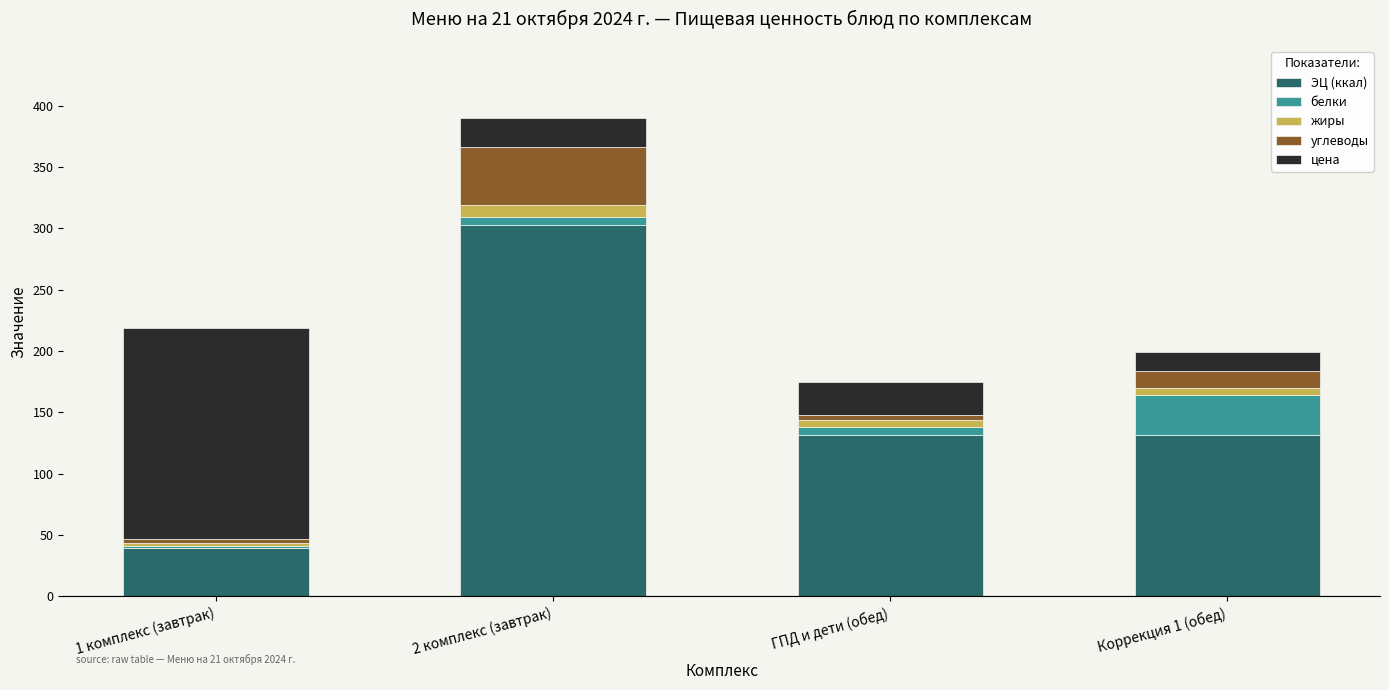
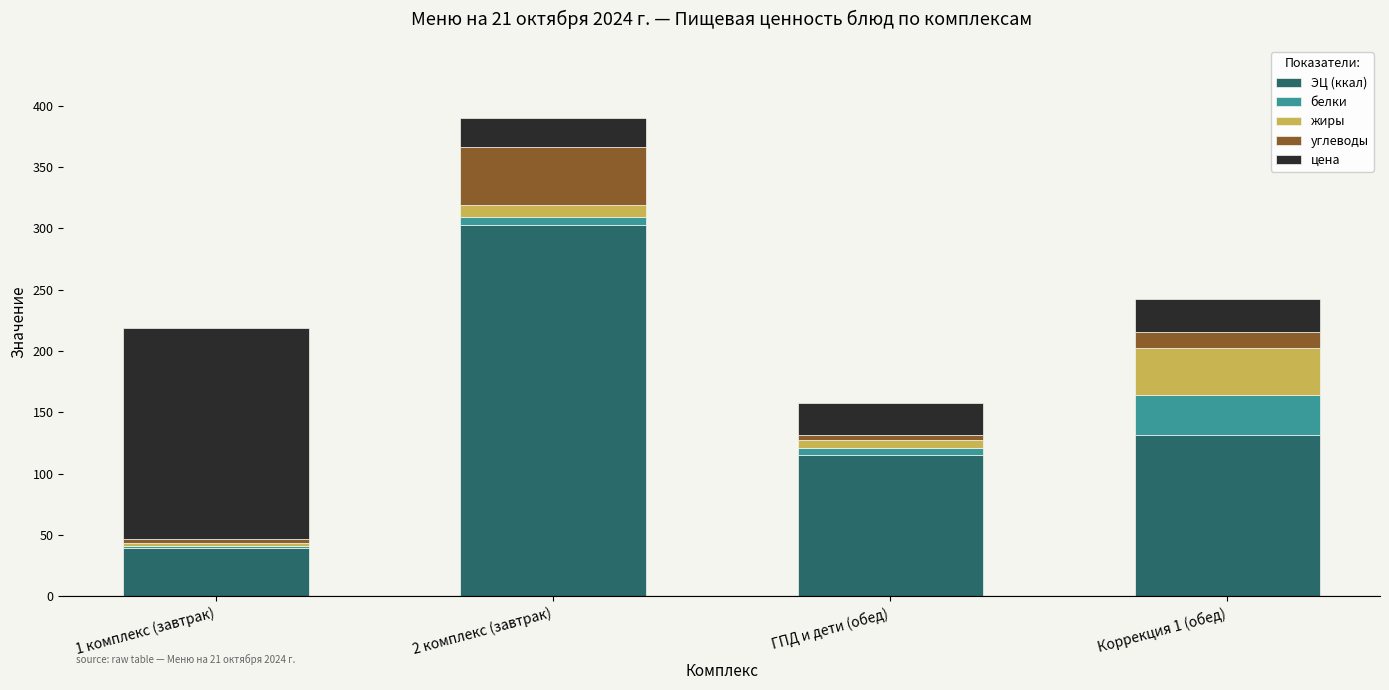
  {
    "ЭЦ (ккал)": {
      "1 комплекс (завтрак)": 39,
      "2 комплекс (завтрак)": 303,
-     "ГПД и дети (обед)": 132,
+     "ГПД и дети (обед)": 115,
      "Коррекция 1 (обед)": 132
    },
    "белки": {
      "2 комплекс (завтрак)": 7,
      "ГПД и дети (обед)": 6,
      "Коррекция 1 (обед)": 32
    },
    "жиры": {
      "1 комплекс (завтрак)": 2,
      "2 комплекс (завтрак)": 10,
      "ГПД и дети (обед)": 6,
-     "Коррекция 1 (обед)": 6
+     "Коррекция 1 (обед)": 38
    },
    "углеводы": {
      "1 комплекс (завтрак)": 3,
      "2 комплекс (завтрак)": 47,
      "ГПД и дети (обед)": 4,
      "Коррекция 1 (обед)": 13
    },
    "цена": {
      "1 комплекс (завтрак)": 172,
      "2 комплекс (завтрак)": 24,
      "ГПД и дети (обед)": 26,
-     "Коррекция 1 (обед)": 16
+     "Коррекция 1 (обед)": 26
    }
  }
